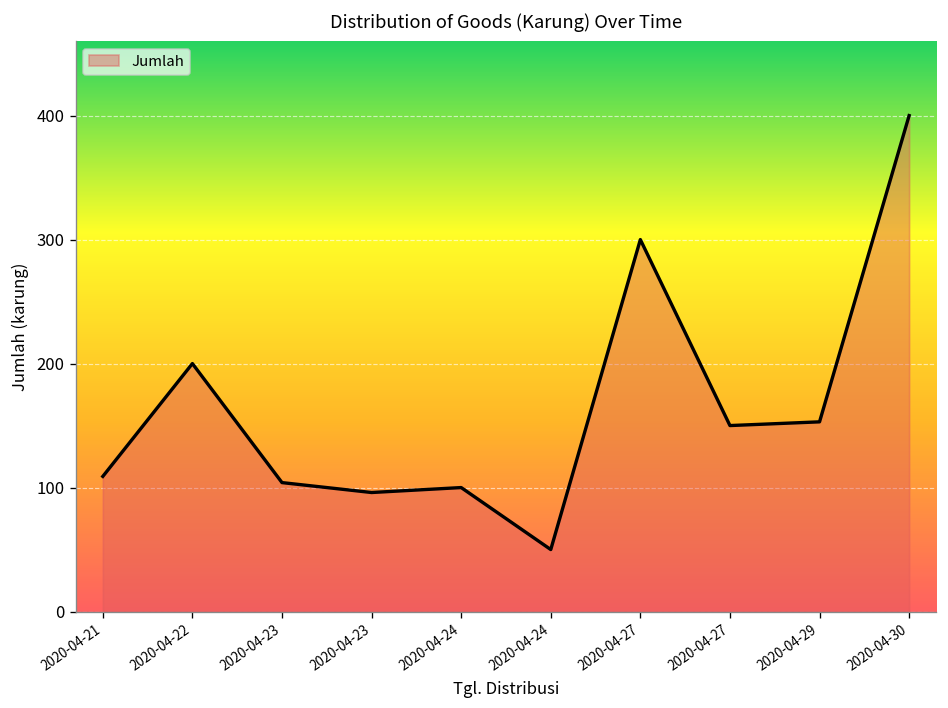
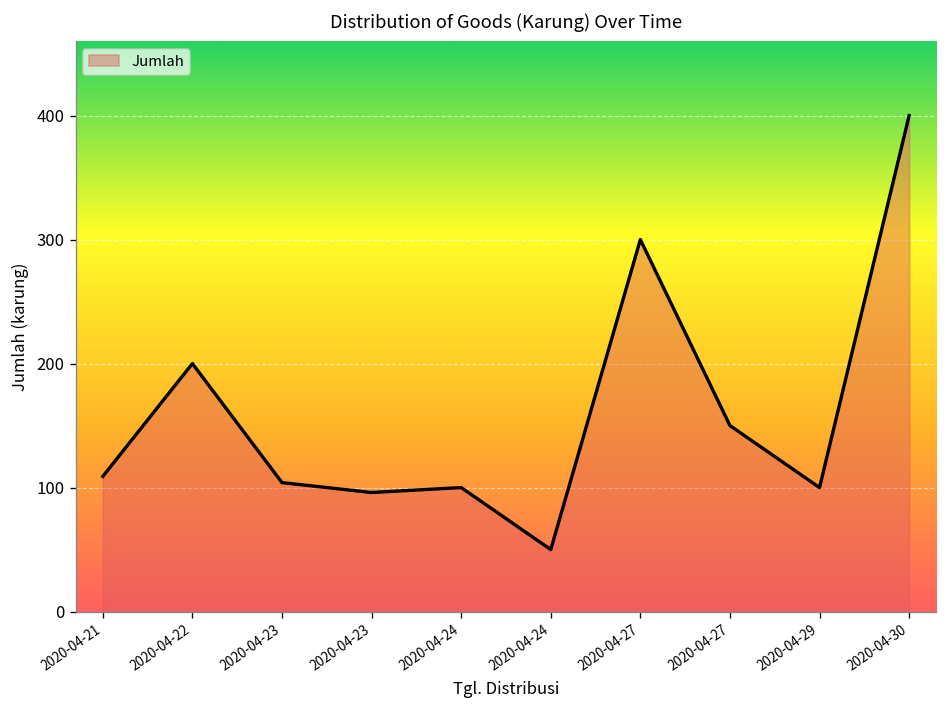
  {
    "2020-04-21": 109,
    "2020-04-22": 200,
-   "2020-04-29": 153,
+   "2020-04-29": 100,
    "2020-04-30": 400
  }
